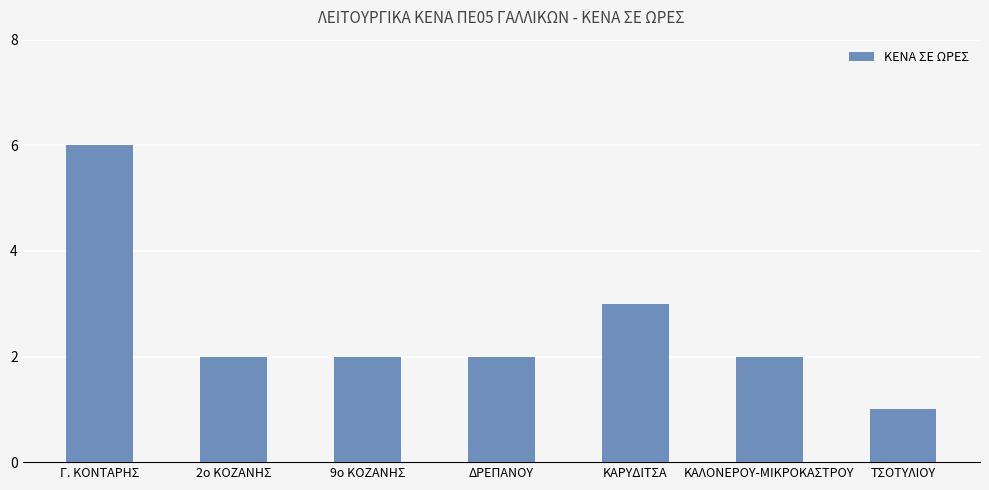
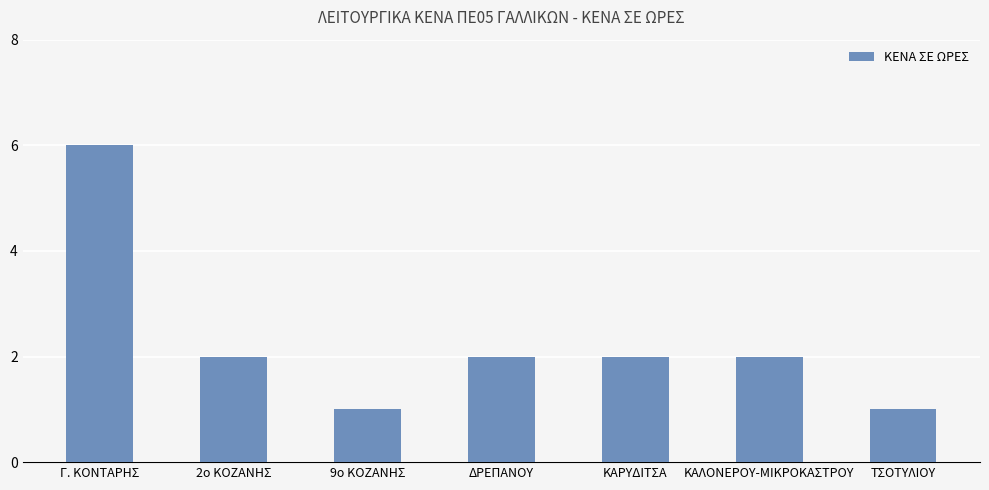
  {
    "Γ. ΚΟΝΤΑΡΗΣ": 6,
    "2ο ΚΟΖΑΝΗΣ": 2,
-   "9ο ΚΟΖΑΝΗΣ": 2,
+   "9ο ΚΟΖΑΝΗΣ": 1,
    "ΔΡΕΠΑΝΟΥ": 2,
-   "ΚΑΡΥΔΙΤΣΑ": 3,
+   "ΚΑΡΥΔΙΤΣΑ": 2,
    "ΚΑΛΟΝΕΡΟΥ-ΜΙΚΡΟΚΑΣΤΡΟΥ": 2,
    "ΤΣΟΤΥΛΙΟΥ": 1
  }
